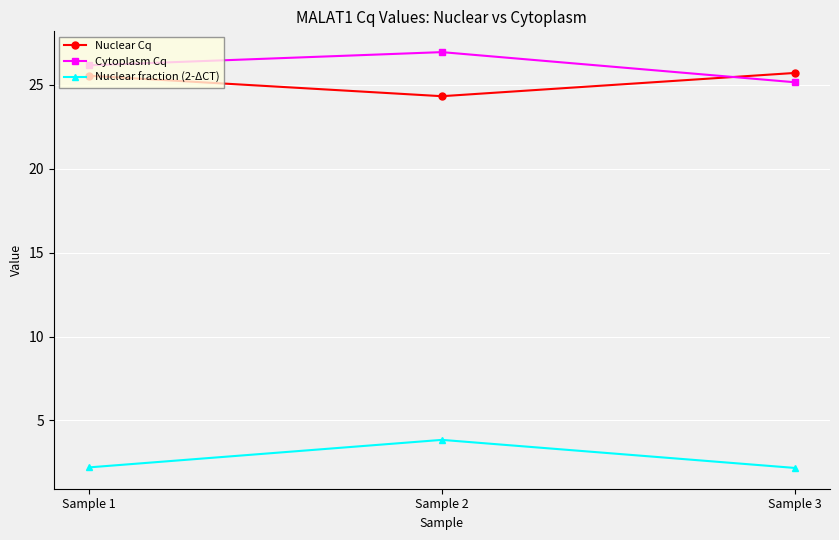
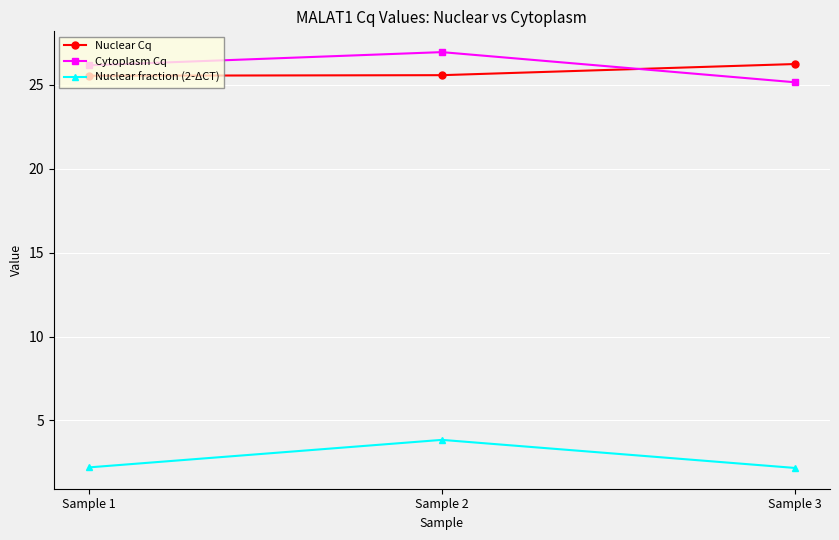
  {
    "Nuclear Cq": {
-     "Sample 2": 24.3,
-     "Sample 3": 25.7
+     "Sample 2": 25.6,
+     "Sample 3": 26.2
    },
    "Cytoplasm Cq": {
      "Sample 2": 26.9,
      "Sample 3": 25.1
    },
    "Nuclear fraction (2-ΔCT)": {
      "Sample 1": 2.2,
      "Sample 2": 3.8,
      "Sample 3": 2.2
    }
  }
